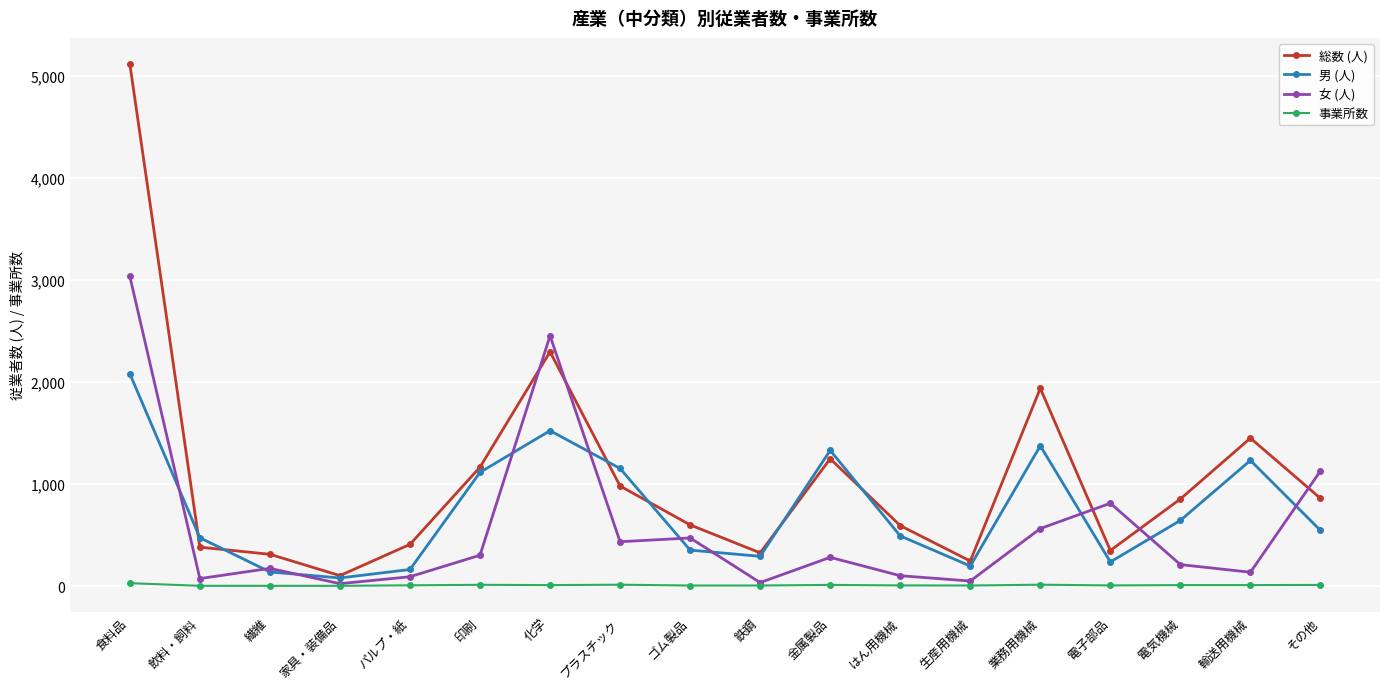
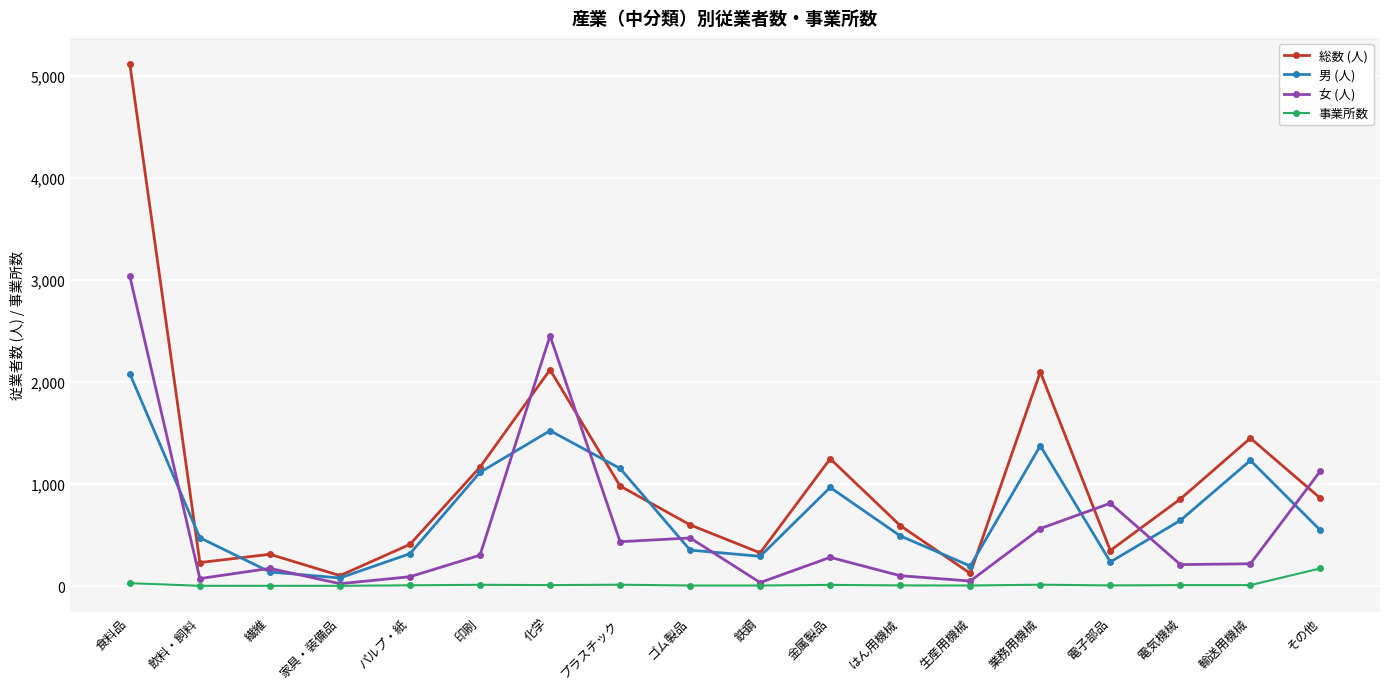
  {
    "総数 (人)": {
      "食料品": "5,120",
-     "飲料・飼料": "380",
+     "飲料・飼料": "230",
      "繊維": "310",
      "パルプ・紙": "410",
      "印刷": "1,170",
-     "化学": "2,300",
+     "化学": "2,120",
      "プラスチック": "980",
      "ゴム製品": "600",
      "鉄鋼": "330",
      "金属製品": "1,250",
      "はん用機械": "590",
-     "生産用機械": "250",
-     "業務用機械": "1,940",
+     "生産用機械": "120",
+     "業務用機械": "2,100",
      "電子部品": "350",
      "電気機械": "850",
      "輸送用機械": "1,450",
      "その他": "860"
    },
    "男 (人)": {
      "食料品": "2,080",
      "飲料・飼料": "470",
      "繊維": "140",
-     "パルプ・紙": "160",
+     "パルプ・紙": "320",
      "印刷": "1,110",
      "化学": "1,520",
      "プラスチック": "1,150",
      "ゴム製品": "350",
      "鉄鋼": "290",
-     "金属製品": "1,330",
+     "金属製品": "970",
      "はん用機械": "490",
      "生産用機械": "200",
      "業務用機械": "1,370",
      "電子部品": "240",
      "電気機械": "640",
      "輸送用機械": "1,230",
      "その他": "550"
    },
    "女 (人)": {
      "食料品": "3,040",
      "飲料・飼料": "70",
      "繊維": "170",
      "パルプ・紙": "90",
      "印刷": "300",
      "化学": "2,450",
      "プラスチック": "430",
      "ゴム製品": "470",
      "鉄鋼": "30",
      "金属製品": "280",
      "はん用機械": "100",
      "生産用機械": "50",
      "業務用機械": "560",
      "電子部品": "810",
      "電気機械": "210",
-     "輸送用機械": "140",
+     "輸送用機械": "220",
      "その他": "1,130"
    },
    "事業所数": {
      "食料品": "30",
      "飲料・飼料": "0",
      "繊維": "0",
      "パルプ・紙": "10",
      "印刷": "10",
      "化学": "10",
      "プラスチック": "10",
      "ゴム製品": "10",
      "鉄鋼": "10",
      "金属製品": "10",
      "はん用機械": "10",
      "生産用機械": "10",
      "業務用機械": "10",
      "電子部品": "10",
      "電気機械": "10",
      "輸送用機械": "10",
-     "その他": "10"
+     "その他": "170"
    }
  }
